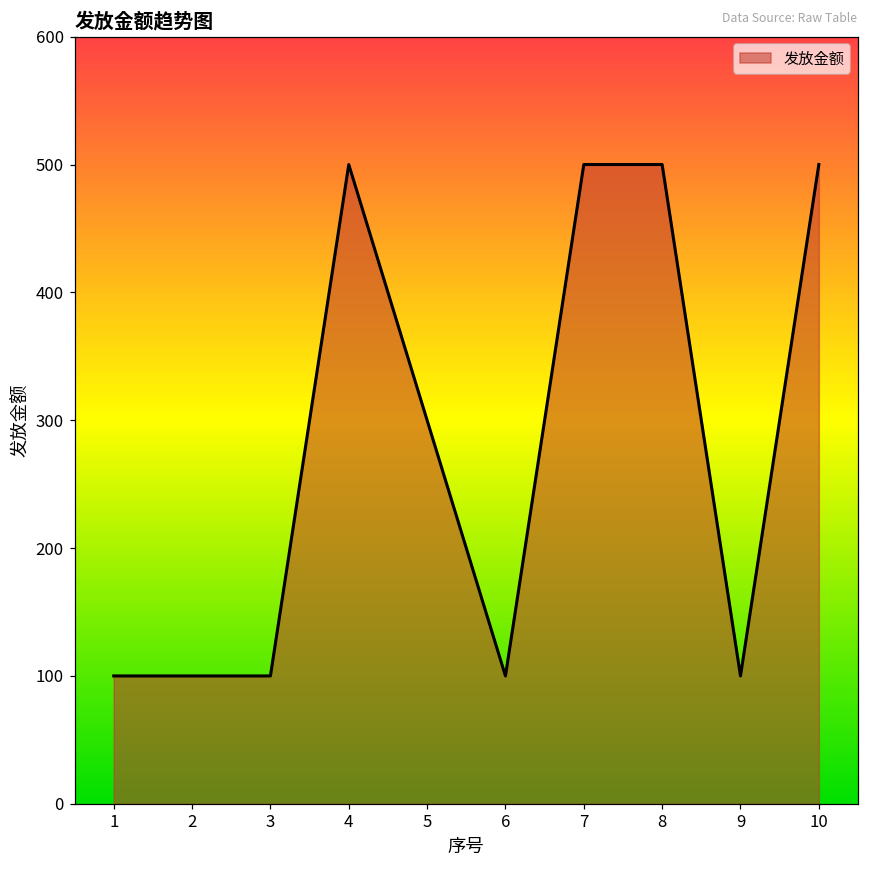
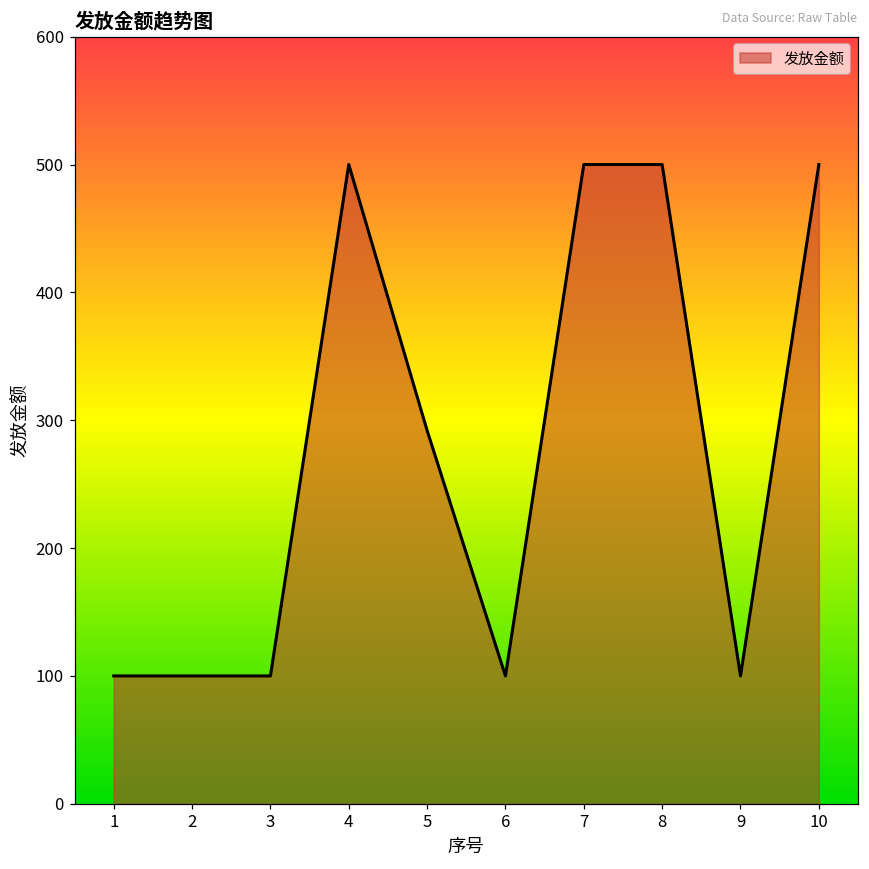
  {
    "1": 100,
    "2": 100,
    "3": 100,
    "4": 500,
-   "5": 300,
+   "5": 292,
    "6": 100,
    "7": 500,
    "8": 500,
    "9": 100,
    "10": 500
  }
